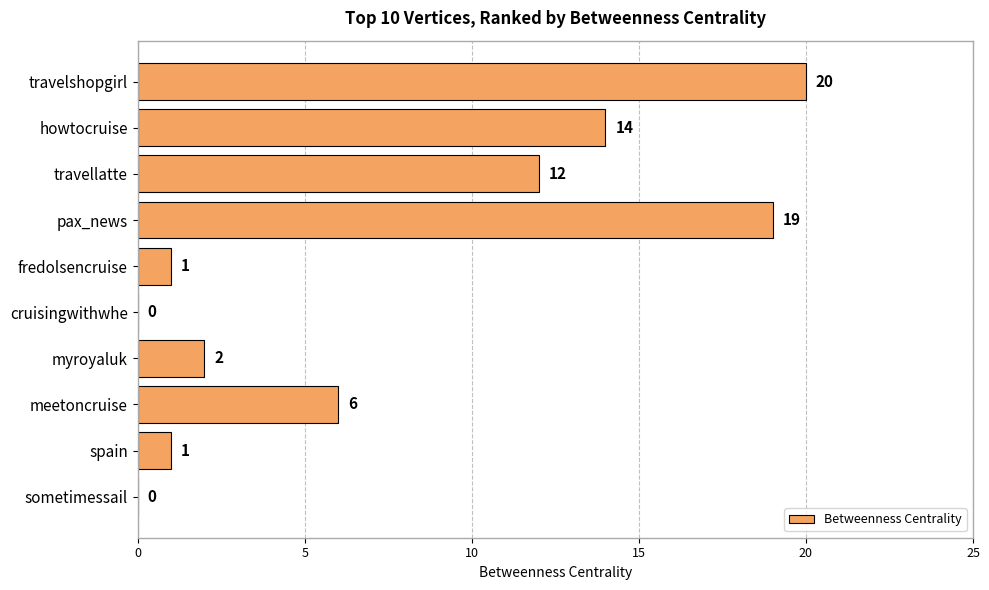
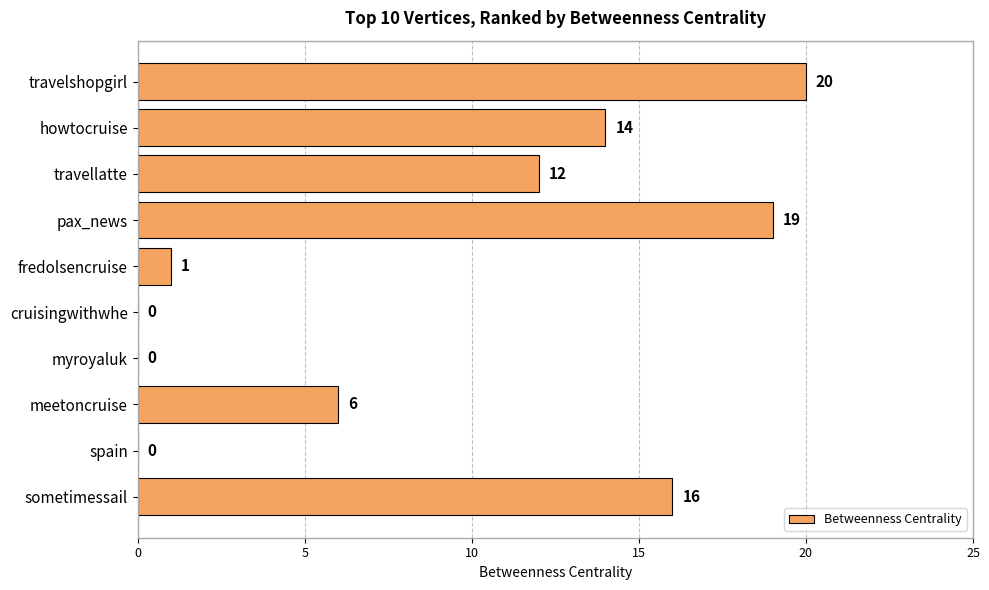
  {
    "travelshopgirl": 20,
    "howtocruise": 14,
    "travellatte": 12,
    "pax_news": 19,
    "fredolsencruise": 1,
    "cruisingwithwhe": 0,
-   "myroyaluk": 2,
+   "myroyaluk": 0,
    "meetoncruise": 6,
-   "spain": 1,
-   "sometimessail": 0
+   "spain": 0,
+   "sometimessail": 16
  }
